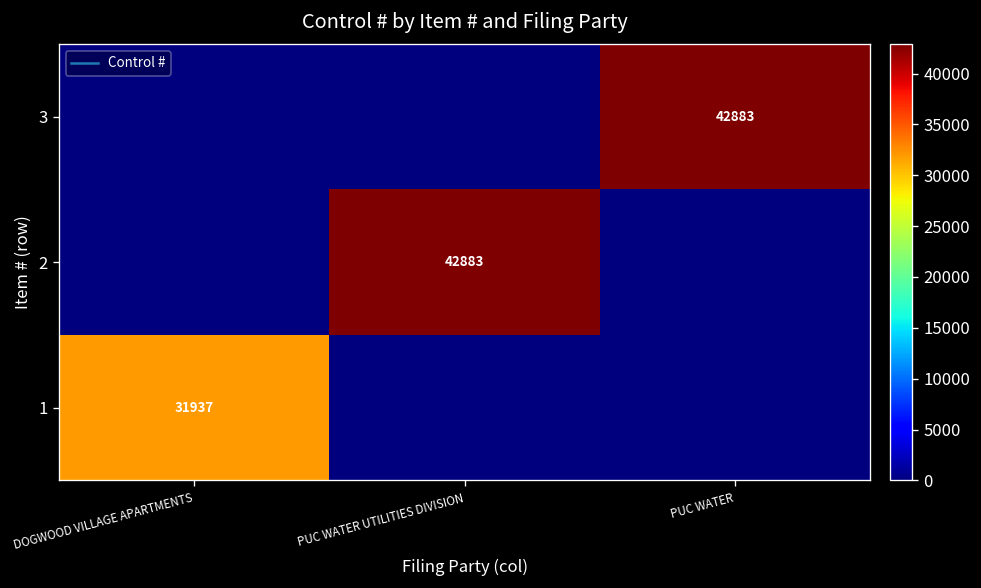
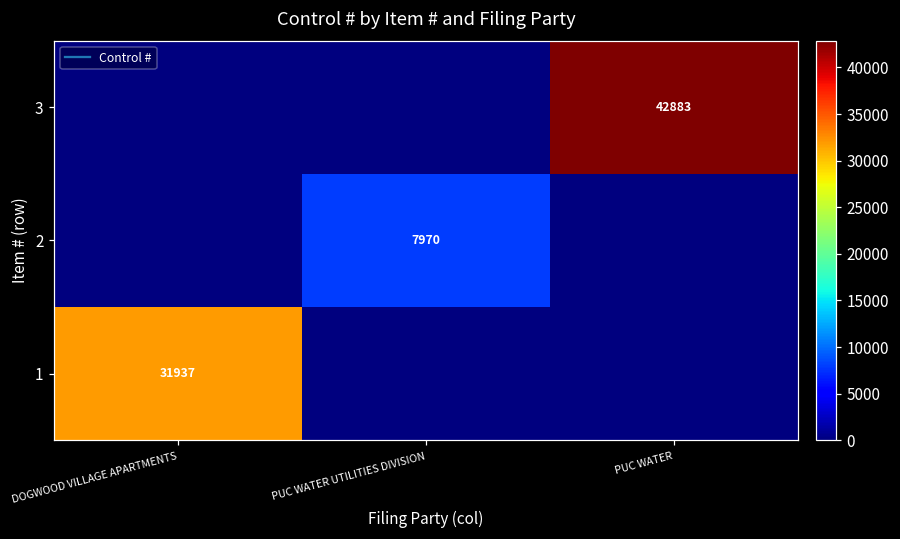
  {
    "3": {
      "PUC WATER": 42883
    },
    "2": {
-     "PUC WATER UTILITIES DIVISION": 42883
+     "PUC WATER UTILITIES DIVISION": 7970
    },
    "1": {
      "DOGWOOD VILLAGE APARTMENTS": 31937
    }
  }
